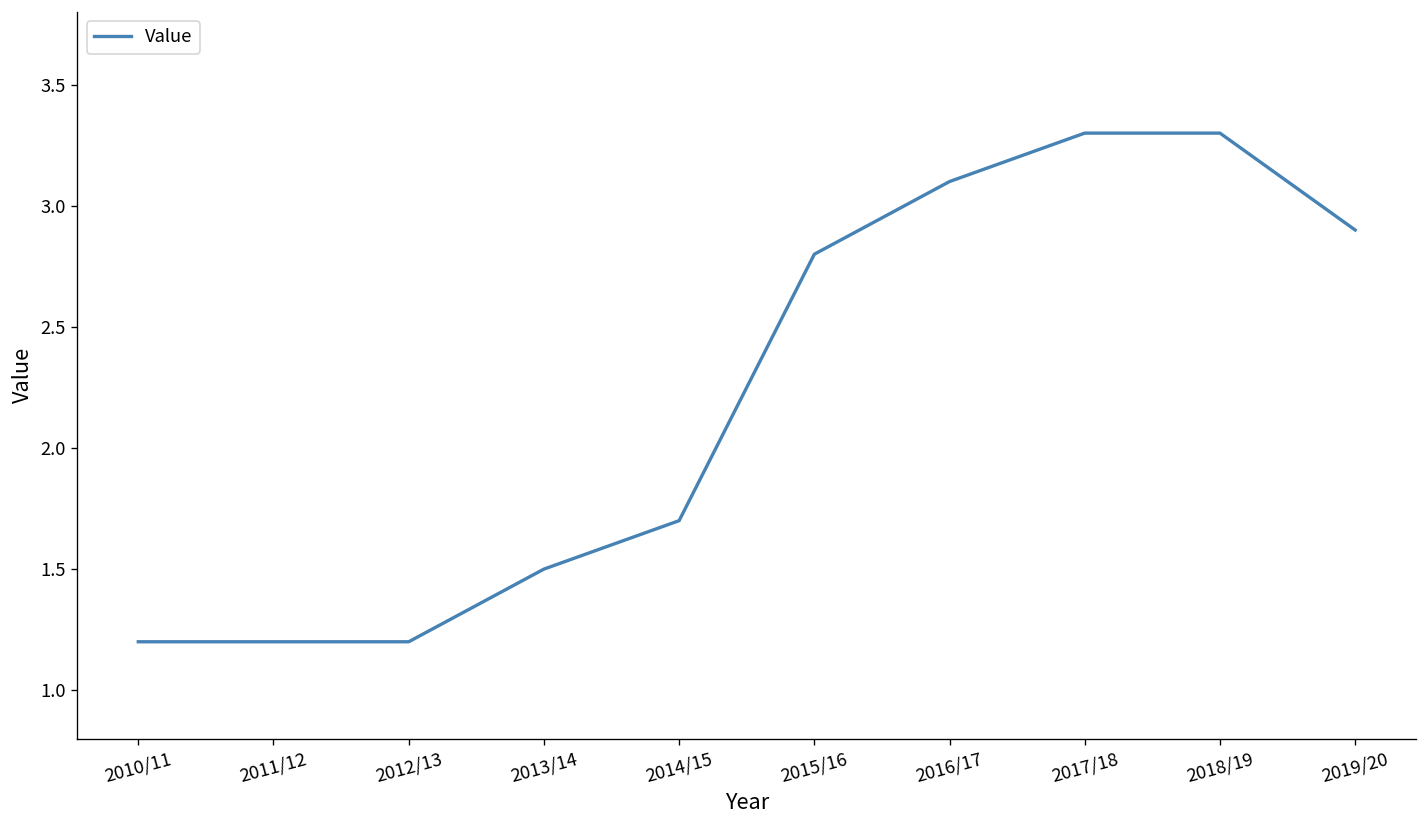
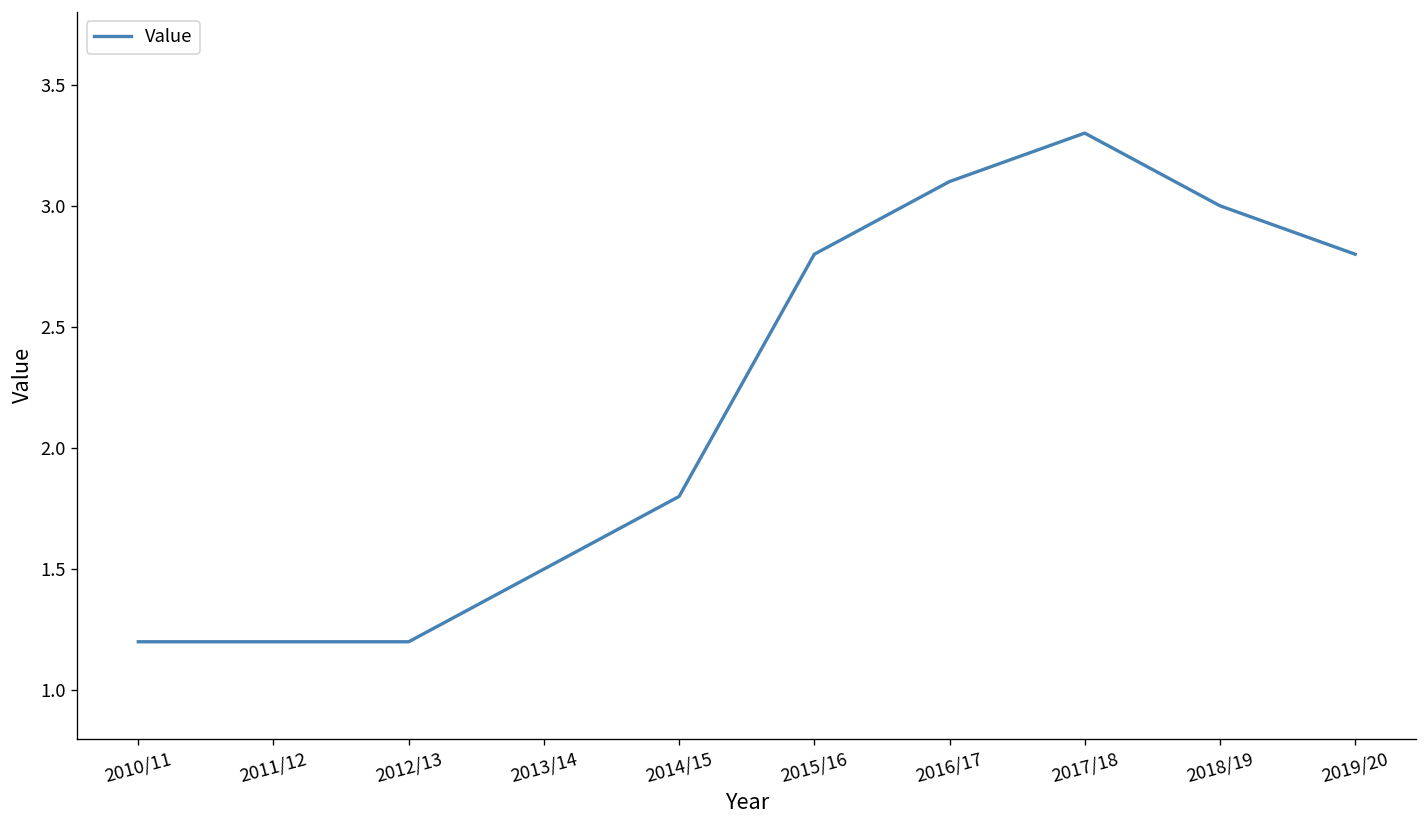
  {
    "2010/11": 1.2,
    "2011/12": 1.2,
    "2012/13": 1.2,
    "2013/14": 1.5,
-   "2014/15": 1.7,
+   "2014/15": 1.8,
    "2015/16": 2.8,
    "2016/17": 3.1,
    "2017/18": 3.3,
-   "2018/19": 3.3,
-   "2019/20": 2.9
+   "2018/19": 3.0,
+   "2019/20": 2.8
  }
